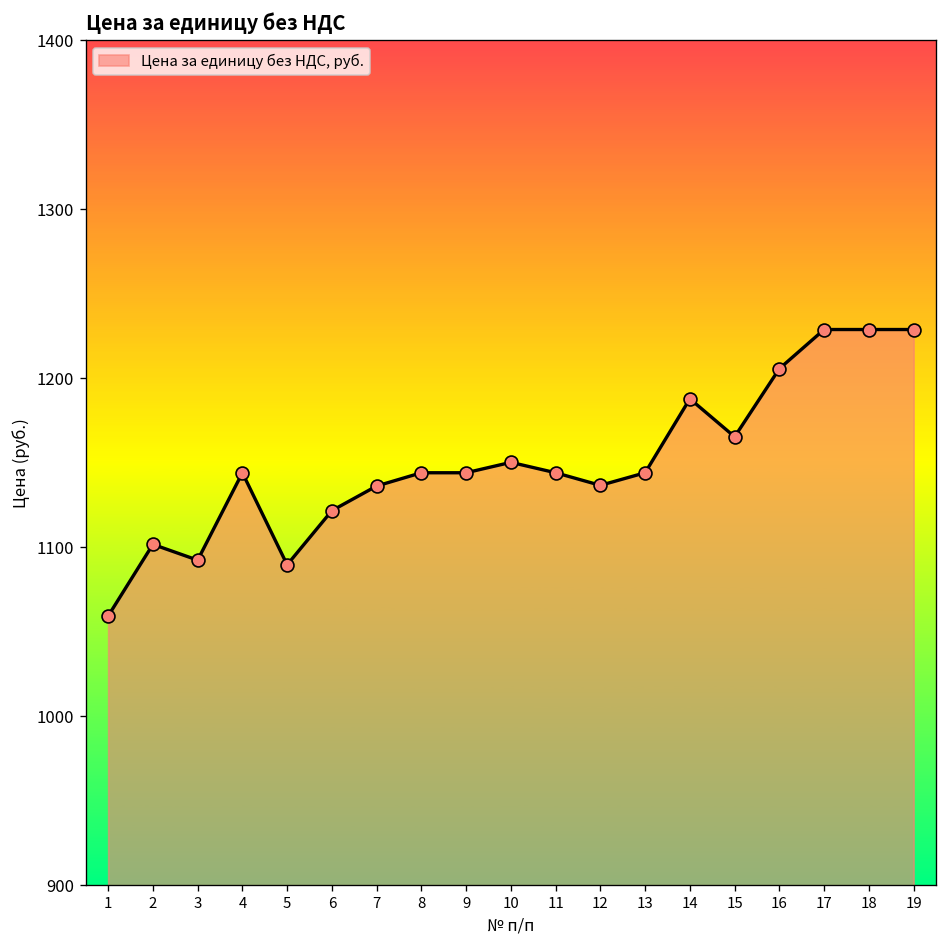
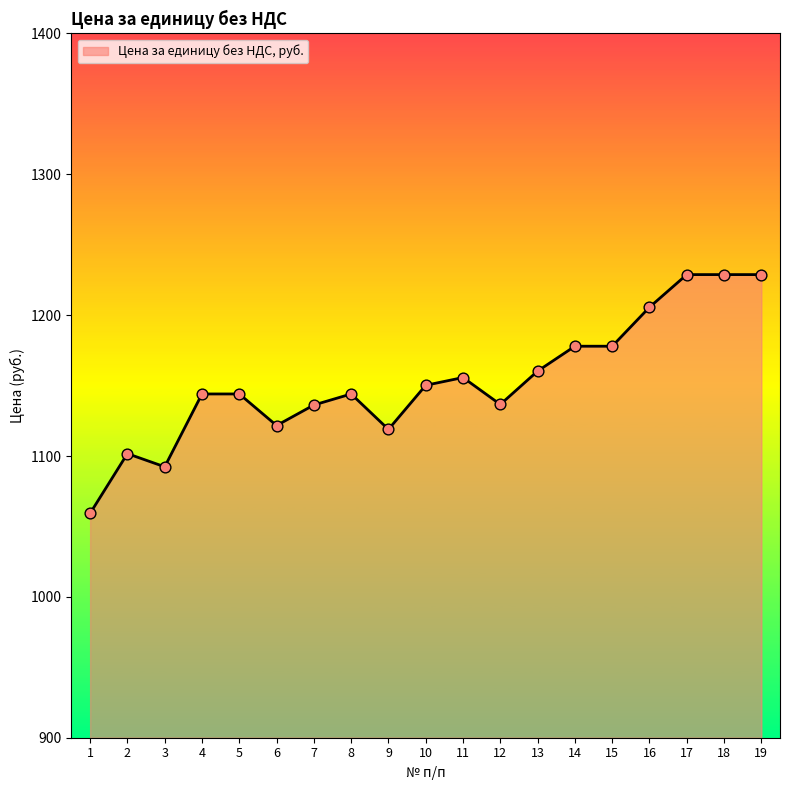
  {
    "1": 1059,
    "2": 1102,
    "3": 1092,
    "4": 1144,
-   "5": 1090,
+   "5": 1144,
    "6": 1122,
    "7": 1136,
    "8": 1144,
-   "9": 1144,
+   "9": 1119,
    "10": 1150,
-   "11": 1144,
+   "11": 1156,
    "12": 1137,
-   "13": 1144,
-   "14": 1188,
-   "15": 1165,
+   "13": 1160,
+   "14": 1178,
+   "15": 1178,
    "16": 1206,
    "17": 1229,
    "18": 1229,
    "19": 1229
  }
